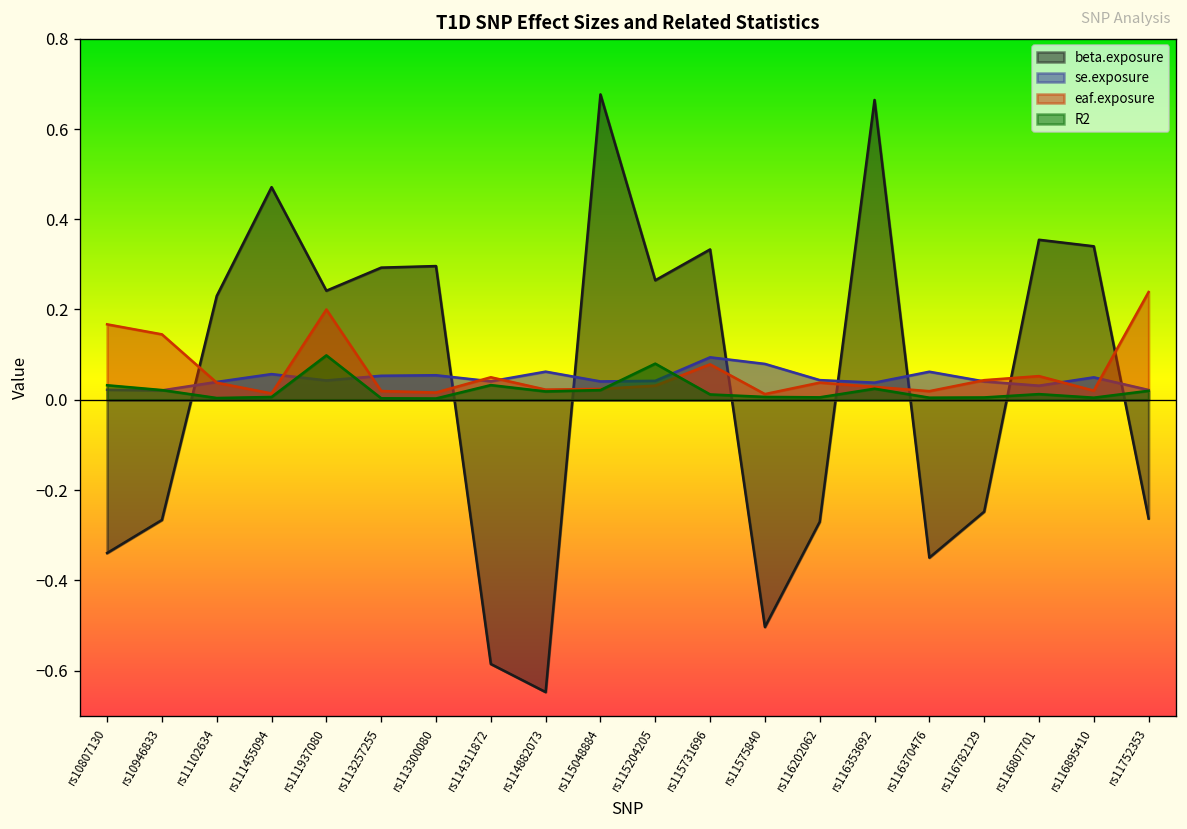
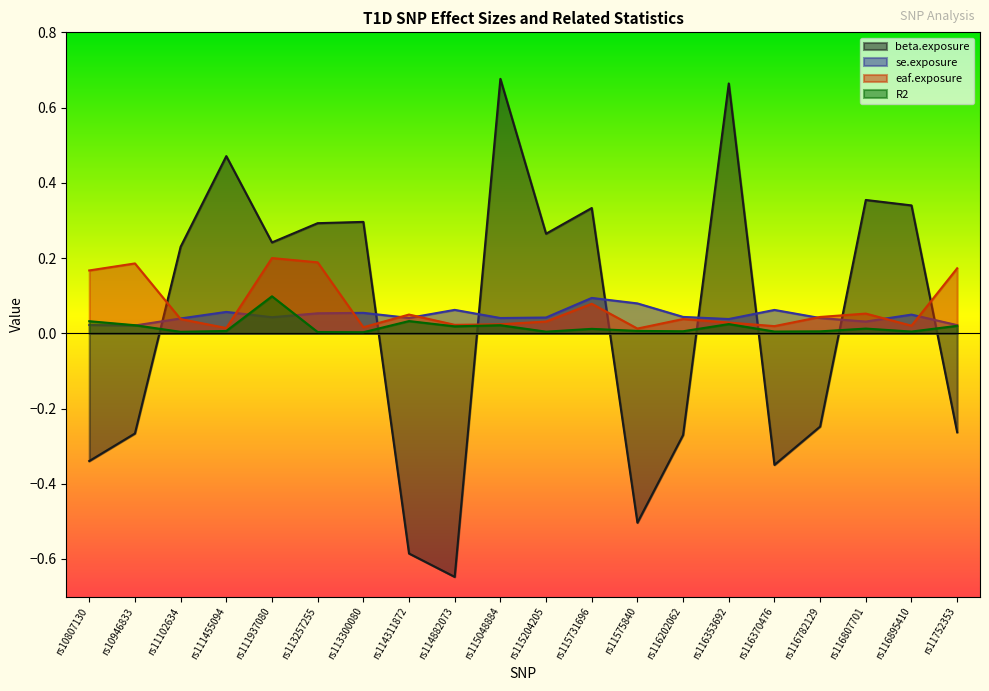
  {
    "se.exposure": {
      "rs10807130": 0.02,
      "rs111455094": 0.06,
      "rs111937080": 0.04,
      "rs113257255": 0.05,
      "rs113300080": 0.05,
      "rs114311872": 0.04,
      "rs114882073": 0.06,
      "rs115048884": 0.04,
      "rs115204205": 0.04,
      "rs115731696": 0.09,
      "rs11575840": 0.08,
      "rs116353692": 0.04,
      "rs116370476": 0.06,
      "rs116807701": 0.03,
      "rs116895410": 0.05
    },
    "eaf.exposure": {
      "rs10807130": 0.17,
-     "rs10946833": 0.14,
+     "rs10946833": 0.19,
      "rs111455094": 0.01,
      "rs111937080": 0.20,
-     "rs113257255": 0.02,
+     "rs113257255": 0.19,
      "rs113300080": 0.02,
      "rs114311872": 0.05,
      "rs115204205": 0.03,
      "rs115731696": 0.08,
      "rs116370476": 0.02,
      "rs116807701": 0.05,
      "rs116895410": 0.02,
-     "rs11752353": 0.24
+     "rs11752353": 0.17
    },
    "R2": {
      "rs10807130": 0.03,
      "rs11102634": 0.00,
      "rs111455094": 0.01,
      "rs111937080": 0.10,
      "rs113257255": 0.00,
      "rs113300080": 0.00,
      "rs114311872": 0.03,
-     "rs115204205": 0.08,
+     "rs115204205": 0.00,
      "rs115731696": 0.01,
      "rs116807701": 0.01,
      "rs116895410": 0.00
    }
  }
